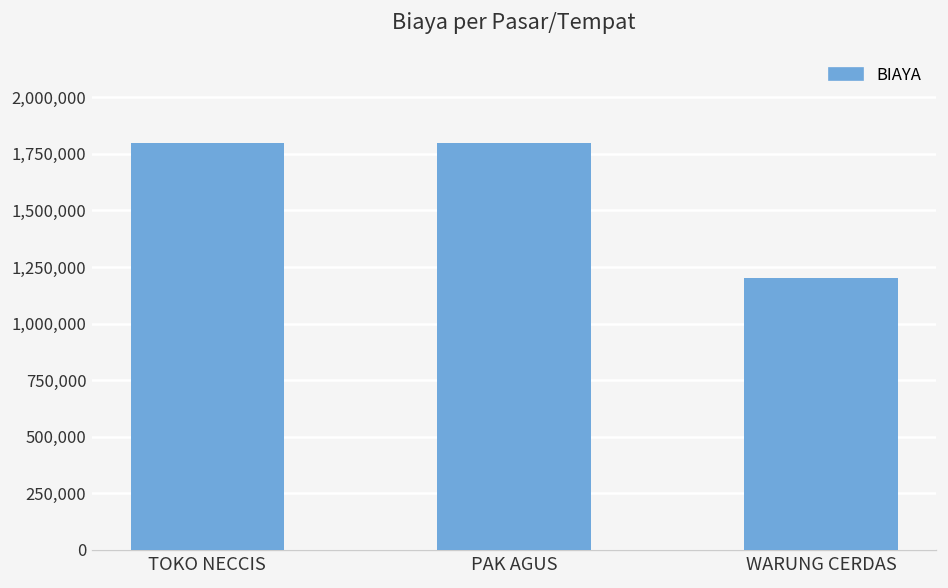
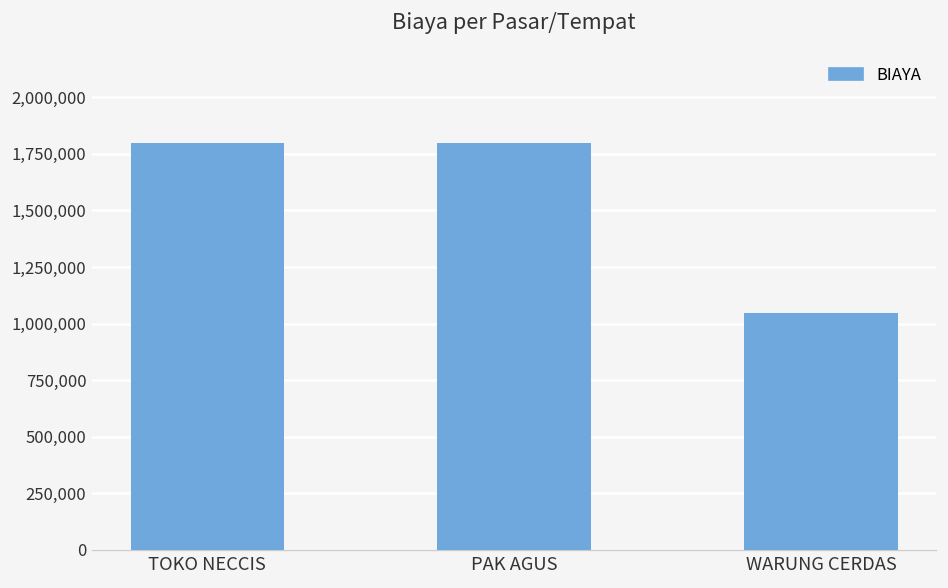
  {
    "TOKO NECCIS": "1,800,000",
    "PAK AGUS": "1,800,000",
-   "WARUNG CERDAS": "1,200,000"
+   "WARUNG CERDAS": "1,050,000"
  }
